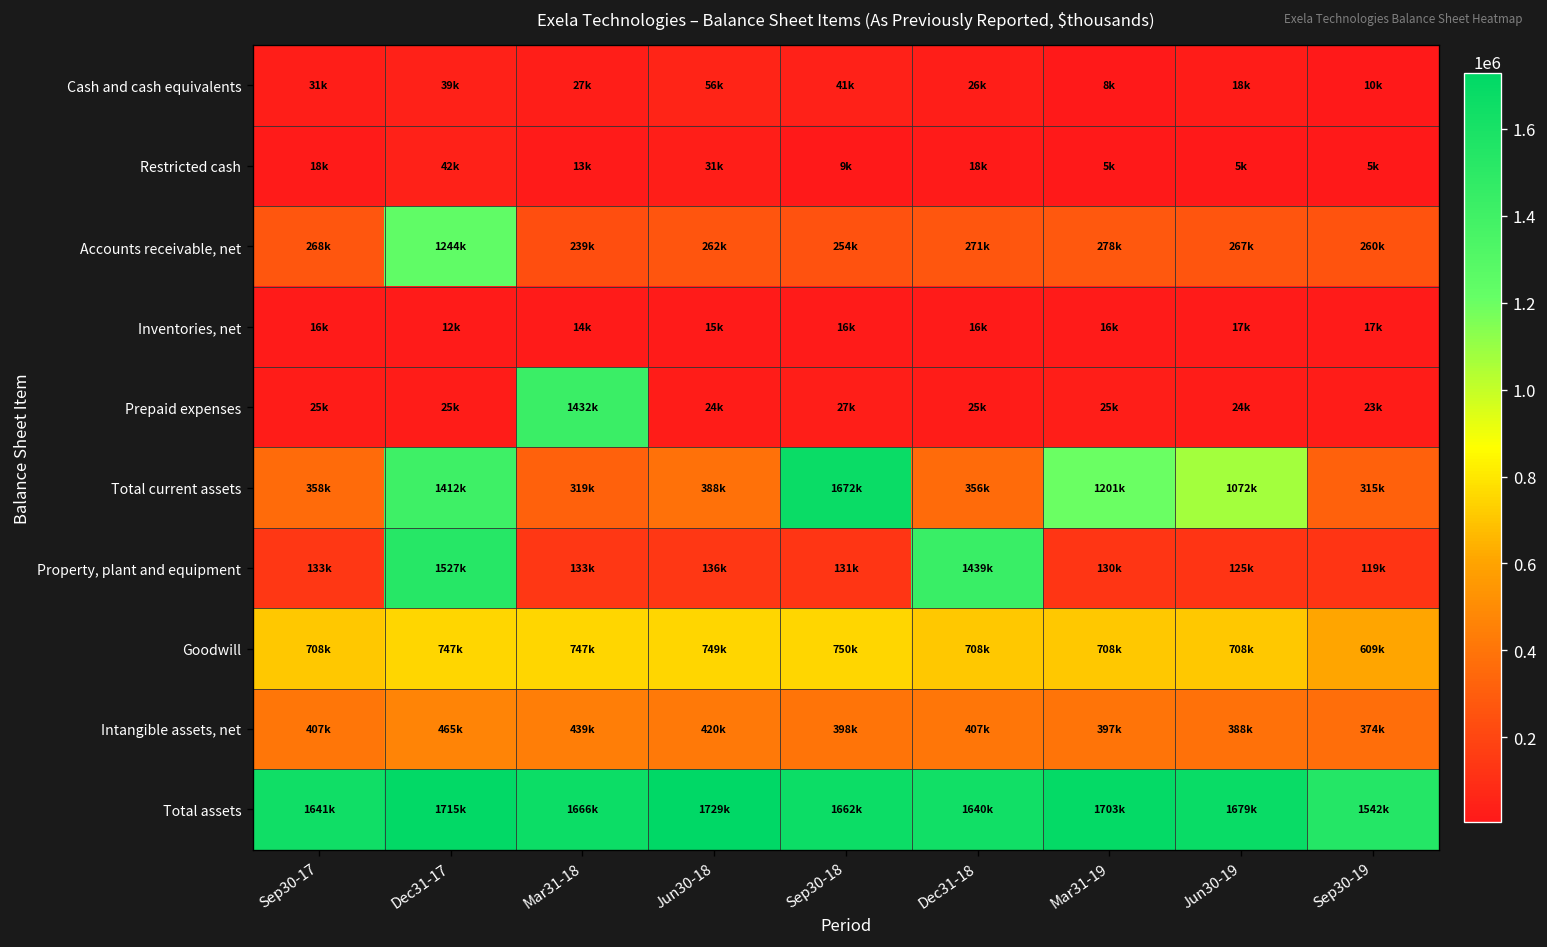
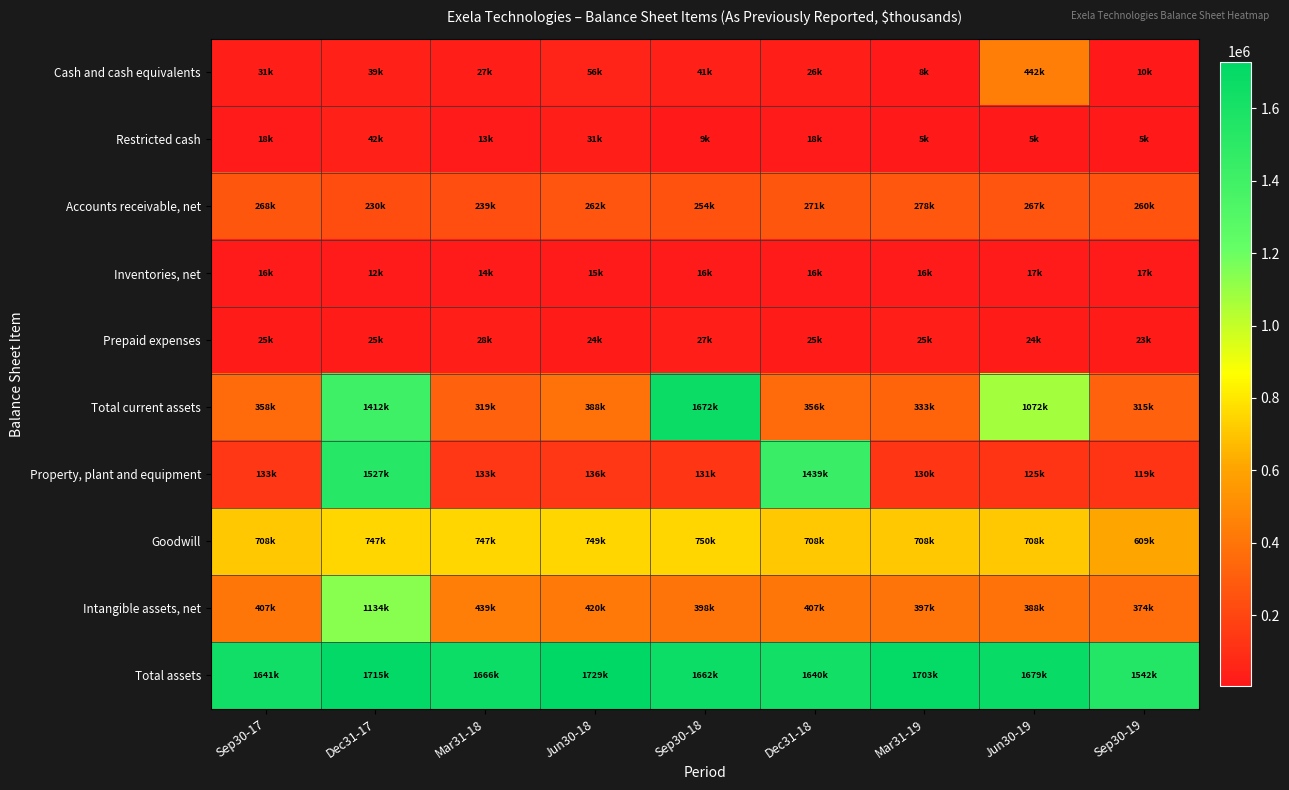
  {
    "Cash and cash equivalents": {
      "Sep30-17": "31k",
      "Dec31-17": "39k",
      "Mar31-18": "27k",
      "Jun30-18": "56k",
      "Sep30-18": "41k",
      "Dec31-18": "26k",
      "Mar31-19": "8k",
-     "Jun30-19": "18k",
+     "Jun30-19": "442k",
      "Sep30-19": "10k"
    },
    "Restricted cash": {
      "Sep30-17": "18k",
      "Dec31-17": "42k",
      "Mar31-18": "13k",
      "Jun30-18": "31k",
      "Sep30-18": "9k",
      "Dec31-18": "18k",
      "Mar31-19": "5k",
      "Jun30-19": "5k",
      "Sep30-19": "5k"
    },
    "Accounts receivable, net": {
      "Sep30-17": "268k",
-     "Dec31-17": "1244k",
+     "Dec31-17": "230k",
      "Mar31-18": "239k",
      "Jun30-18": "262k",
      "Sep30-18": "254k",
      "Dec31-18": "271k",
      "Mar31-19": "278k",
      "Jun30-19": "267k",
      "Sep30-19": "260k"
    },
    "Inventories, net": {
      "Sep30-17": "16k",
      "Dec31-17": "12k",
      "Mar31-18": "14k",
      "Jun30-18": "15k",
      "Sep30-18": "16k",
      "Dec31-18": "16k",
      "Mar31-19": "16k",
      "Jun30-19": "17k",
      "Sep30-19": "17k"
    },
    "Prepaid expenses": {
      "Sep30-17": "25k",
      "Dec31-17": "25k",
-     "Mar31-18": "1432k",
+     "Mar31-18": "28k",
      "Jun30-18": "24k",
      "Sep30-18": "27k",
      "Dec31-18": "25k",
      "Mar31-19": "25k",
      "Jun30-19": "24k",
      "Sep30-19": "23k"
    },
    "Total current assets": {
      "Sep30-17": "358k",
      "Dec31-17": "1412k",
      "Mar31-18": "319k",
      "Jun30-18": "388k",
      "Sep30-18": "1672k",
      "Dec31-18": "356k",
-     "Mar31-19": "1201k",
+     "Mar31-19": "333k",
      "Jun30-19": "1072k",
      "Sep30-19": "315k"
    },
    "Property, plant and equipment": {
      "Sep30-17": "133k",
      "Dec31-17": "1527k",
      "Mar31-18": "133k",
      "Jun30-18": "136k",
      "Sep30-18": "131k",
      "Dec31-18": "1439k",
      "Mar31-19": "130k",
      "Jun30-19": "125k",
      "Sep30-19": "119k"
    },
    "Goodwill": {
      "Sep30-17": "708k",
      "Dec31-17": "747k",
      "Mar31-18": "747k",
      "Jun30-18": "749k",
      "Sep30-18": "750k",
      "Dec31-18": "708k",
      "Mar31-19": "708k",
      "Jun30-19": "708k",
      "Sep30-19": "609k"
    },
    "Intangible assets, net": {
      "Sep30-17": "407k",
-     "Dec31-17": "465k",
+     "Dec31-17": "1134k",
      "Mar31-18": "439k",
      "Jun30-18": "420k",
      "Sep30-18": "398k",
      "Dec31-18": "407k",
      "Mar31-19": "397k",
      "Jun30-19": "388k",
      "Sep30-19": "374k"
    },
    "Total assets": {
      "Sep30-17": "1641k",
      "Dec31-17": "1715k",
      "Mar31-18": "1666k",
      "Jun30-18": "1729k",
      "Sep30-18": "1662k",
      "Dec31-18": "1640k",
      "Mar31-19": "1703k",
      "Jun30-19": "1679k",
      "Sep30-19": "1542k"
    }
  }
